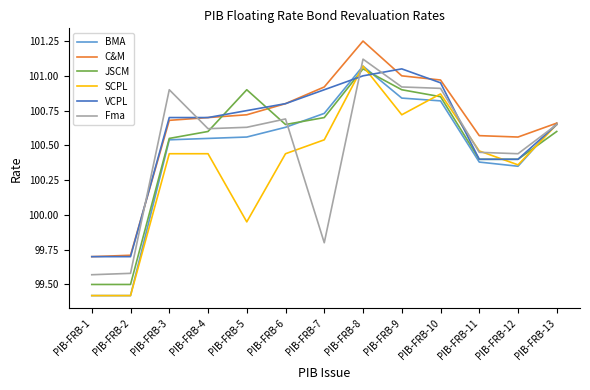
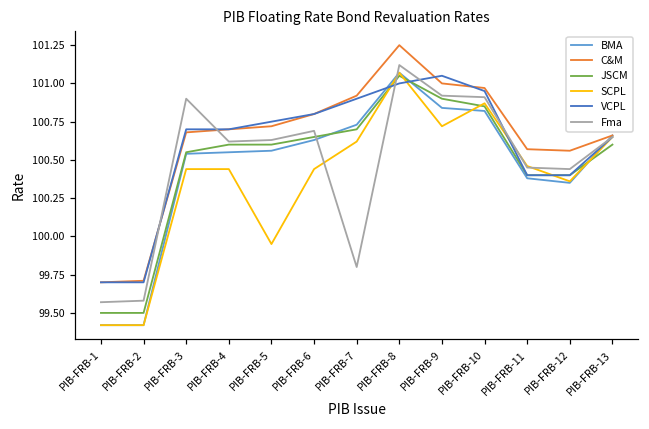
  {
    "C&M": {
      "PIB-FRB-3": 100.68,
      "PIB-FRB-5": 100.72,
      "PIB-FRB-7": 100.92,
      "PIB-FRB-8": 101.25,
      "PIB-FRB-9": 101.00,
      "PIB-FRB-10": 100.97,
      "PIB-FRB-11": 100.57,
      "PIB-FRB-12": 100.56
    },
    "JSCM": {
      "PIB-FRB-1": 99.5,
      "PIB-FRB-2": 99.5,
      "PIB-FRB-4": 100.6,
-     "PIB-FRB-5": 100.9,
+     "PIB-FRB-5": 100.6,
      "PIB-FRB-6": 100.65,
      "PIB-FRB-7": 100.7,
      "PIB-FRB-8": 101.05,
      "PIB-FRB-9": 100.9,
      "PIB-FRB-10": 100.85,
      "PIB-FRB-13": 100.6
    },
    "SCPL": {
      "PIB-FRB-3": 100.44,
      "PIB-FRB-4": 100.44,
      "PIB-FRB-5": 99.95,
      "PIB-FRB-6": 100.44,
-     "PIB-FRB-7": 100.54,
+     "PIB-FRB-7": 100.62,
      "PIB-FRB-9": 100.72,
      "PIB-FRB-10": 100.87
    },
    "Fma": {
      "PIB-FRB-1": 99.57,
      "PIB-FRB-2": 99.58,
      "PIB-FRB-3": 100.90,
      "PIB-FRB-4": 100.62,
      "PIB-FRB-5": 100.63,
      "PIB-FRB-6": 100.69,
      "PIB-FRB-7": 99.80,
      "PIB-FRB-8": 101.12,
      "PIB-FRB-9": 100.92,
      "PIB-FRB-10": 100.91,
      "PIB-FRB-12": 100.44
    }
  }
